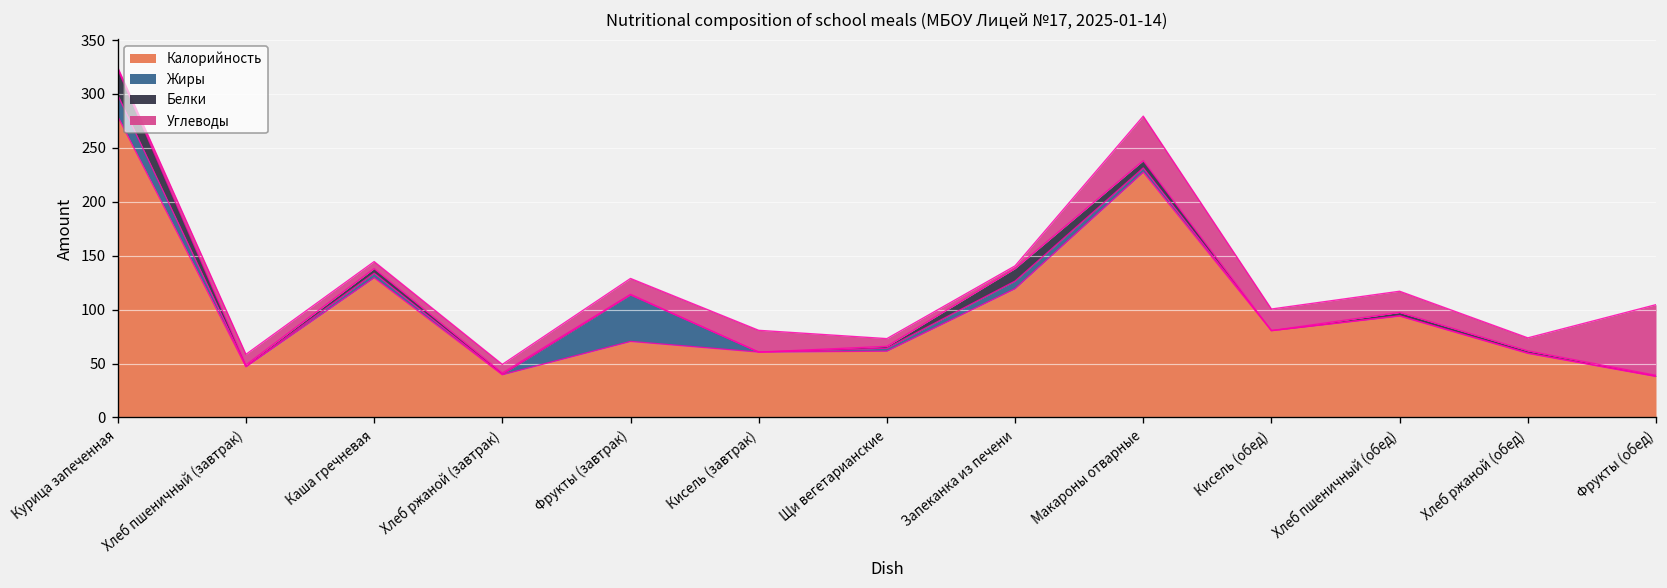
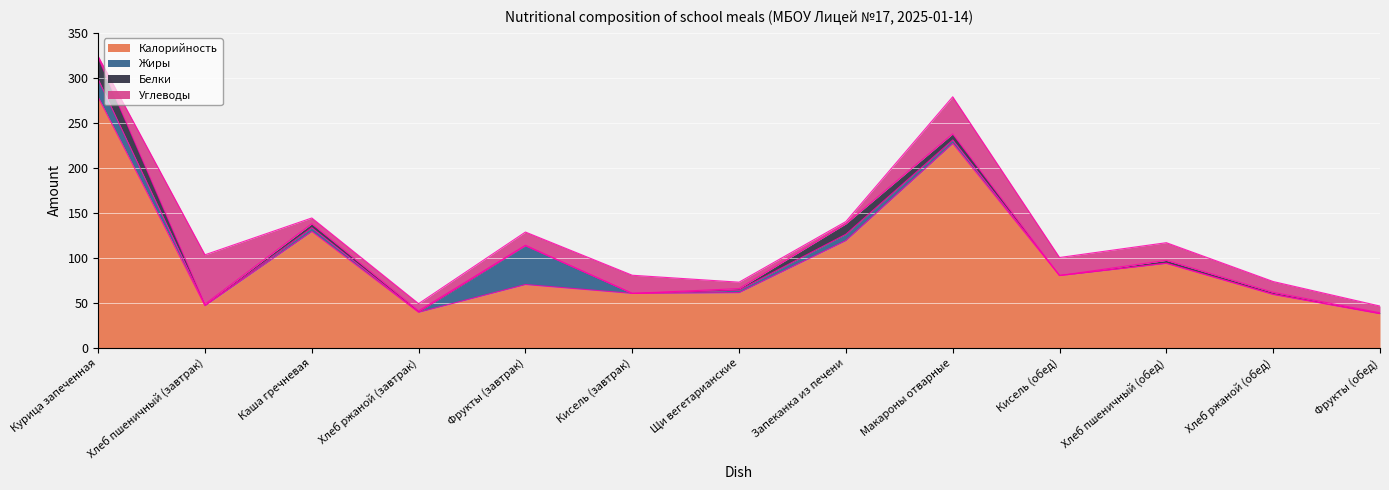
  {
    "Калорийность": {
      "Курица запеченная": 280,
      "Каша гречневая": 130,
      "Фрукты (завтрак)": 70,
      "Запеканка из печени": 120,
      "Макароны отварные": 230
    },
    "Жиры": {
      "Курица запеченная": 20,
      "Каша гречневая": 0,
      "Запеканка из печени": 10,
      "Макароны отварные": 0
    },
    "Белки": {
      "Каша гречневая": 0,
      "Макароны отварные": 10,
      "Хлеб пшеничный (обед)": 0
    },
    "Углеводы": {
-     "Хлеб пшеничный (завтрак)": 10,
+     "Хлеб пшеничный (завтрак)": 50,
      "Каша гречневая": 10,
      "Хлеб ржаной (завтрак)": 10,
      "Фрукты (завтрак)": 10,
      "Кисель (завтрак)": 20,
      "Щи вегетарианские": 10,
      "Макароны отварные": 40,
      "Кисель (обед)": 20,
      "Хлеб пшеничный (обед)": 20,
      "Хлеб ржаной (обед)": 10,
-     "Фрукты (обед)": 70
+     "Фрукты (обед)": 10
    }
  }
